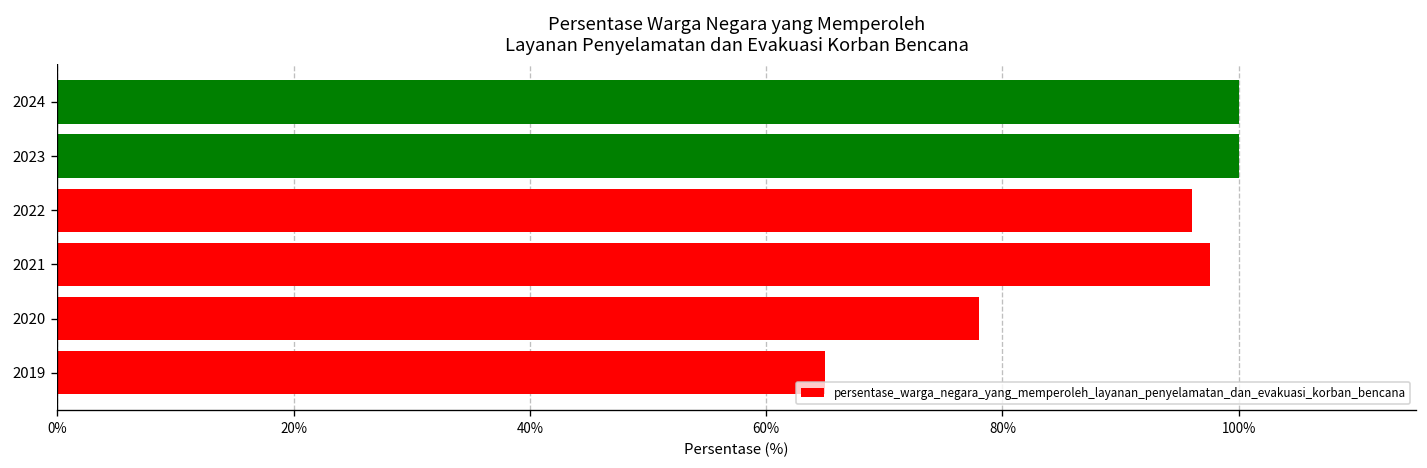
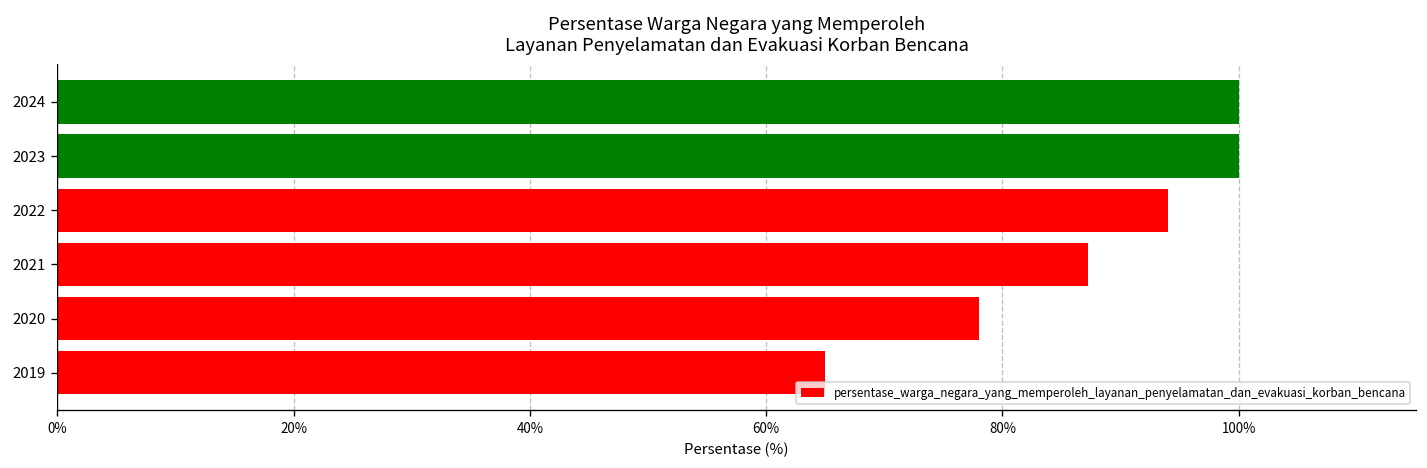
  {
    "2024": "100%",
    "2023": "100%",
-   "2022": "96%",
-   "2021": "98%",
+   "2022": "94%",
+   "2021": "87%",
    "2020": "78%",
    "2019": "65%"
  }
